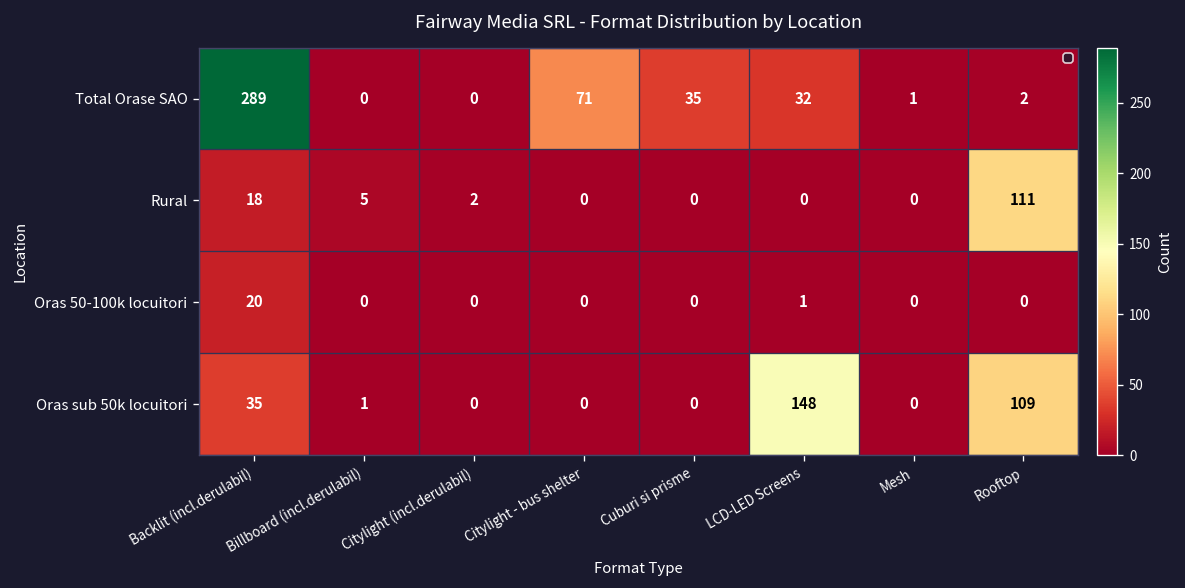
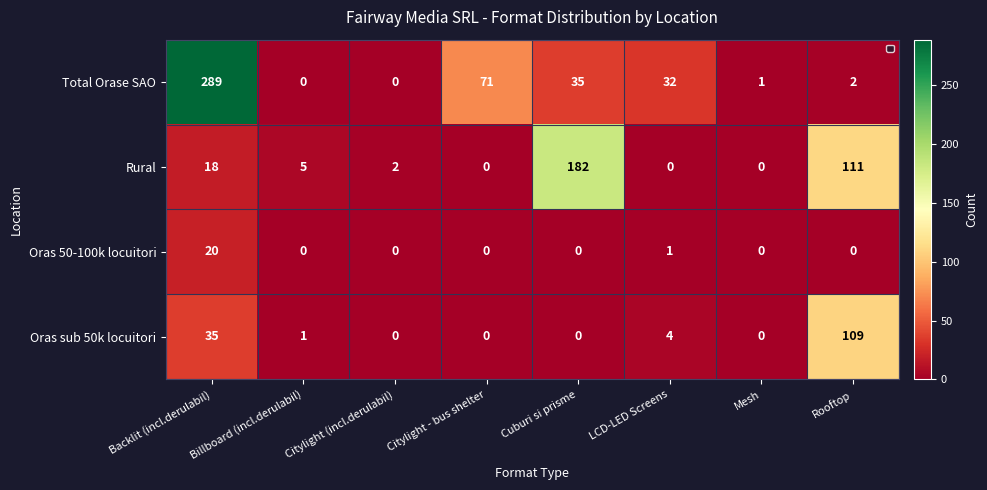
  {
    "Total Orase SAO": {
      "Backlit (incl.derulabil)": 289,
      "Billboard (incl.derulabil)": 0,
      "Citylight (incl.derulabil)": 0,
      "Citylight - bus shelter": 71,
      "Cuburi si prisme": 35,
      "LCD-LED Screens": 32,
      "Mesh": 1,
      "Rooftop": 2
    },
    "Rural": {
      "Backlit (incl.derulabil)": 18,
      "Billboard (incl.derulabil)": 5,
      "Citylight (incl.derulabil)": 2,
      "Citylight - bus shelter": 0,
-     "Cuburi si prisme": 0,
+     "Cuburi si prisme": 182,
      "LCD-LED Screens": 0,
      "Mesh": 0,
      "Rooftop": 111
    },
    "Oras 50-100k locuitori": {
      "Backlit (incl.derulabil)": 20,
      "Billboard (incl.derulabil)": 0,
      "Citylight (incl.derulabil)": 0,
      "Citylight - bus shelter": 0,
      "Cuburi si prisme": 0,
      "LCD-LED Screens": 1,
      "Mesh": 0,
      "Rooftop": 0
    },
    "Oras sub 50k locuitori": {
      "Backlit (incl.derulabil)": 35,
      "Billboard (incl.derulabil)": 1,
      "Citylight (incl.derulabil)": 0,
      "Citylight - bus shelter": 0,
      "Cuburi si prisme": 0,
-     "LCD-LED Screens": 148,
+     "LCD-LED Screens": 4,
      "Mesh": 0,
      "Rooftop": 109
    }
  }
